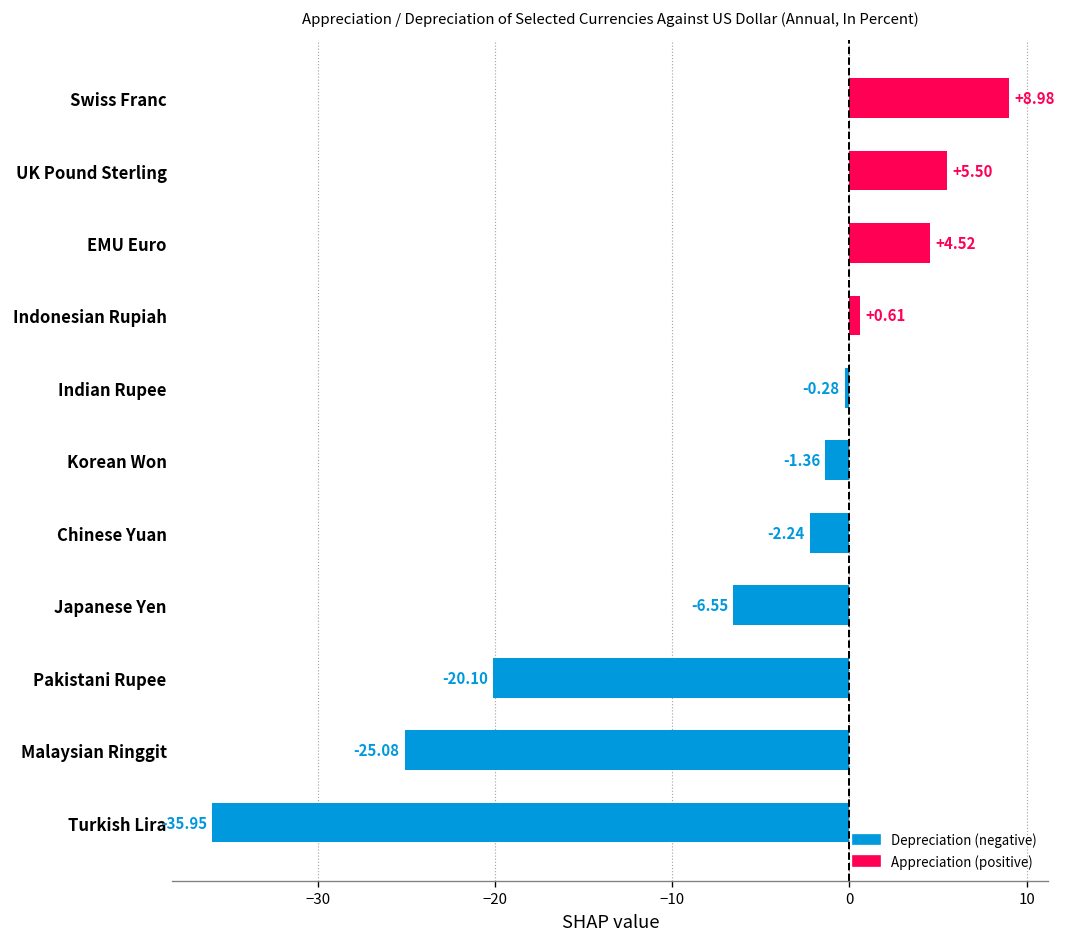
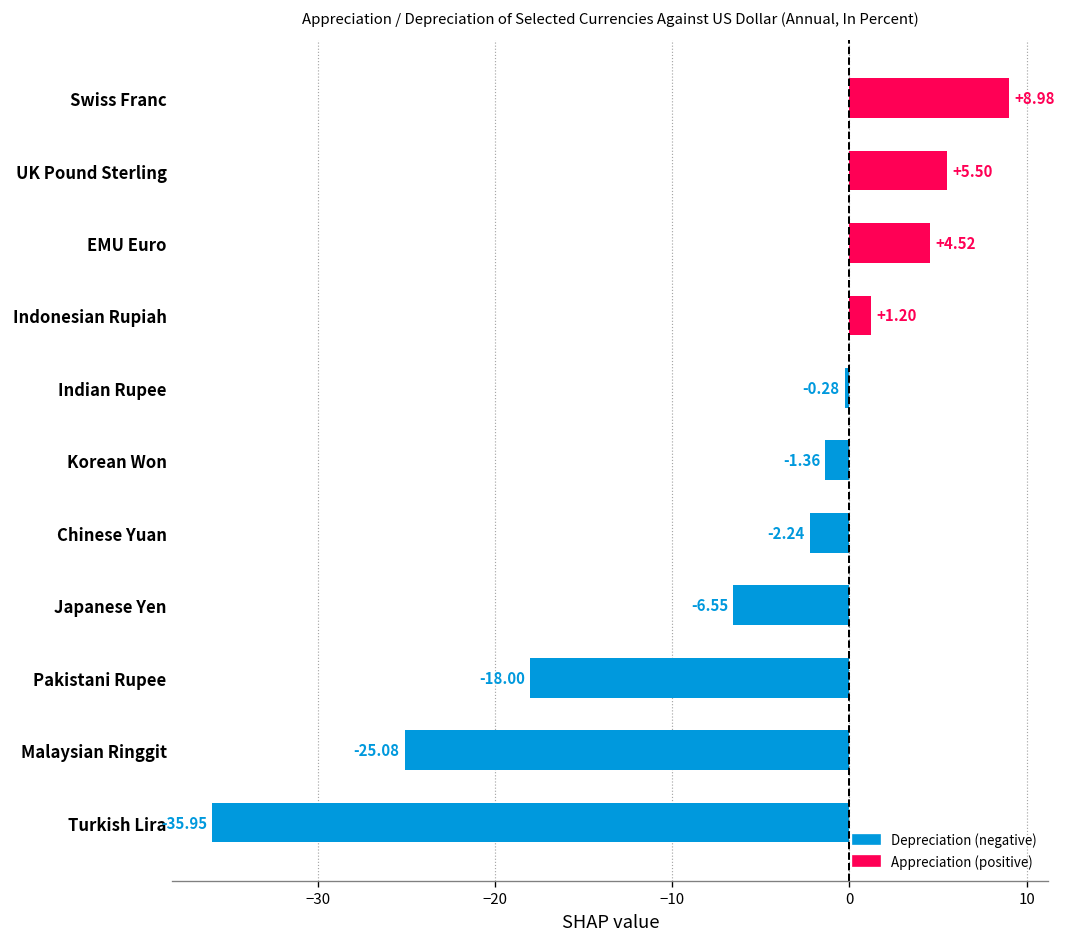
  {
    "Swiss Franc": "+8.98",
    "UK Pound Sterling": "+5.50",
    "EMU Euro": "+4.52",
-   "Indonesian Rupiah": "+0.61",
+   "Indonesian Rupiah": "+1.20",
    "Indian Rupee": "-0.28",
    "Korean Won": "-1.36",
    "Chinese Yuan": "-2.24",
    "Japanese Yen": "-6.55",
-   "Pakistani Rupee": "-20.10",
+   "Pakistani Rupee": "-18.00",
    "Malaysian Ringgit": "-25.08",
    "Turkish Lira": "-35.95"
  }
